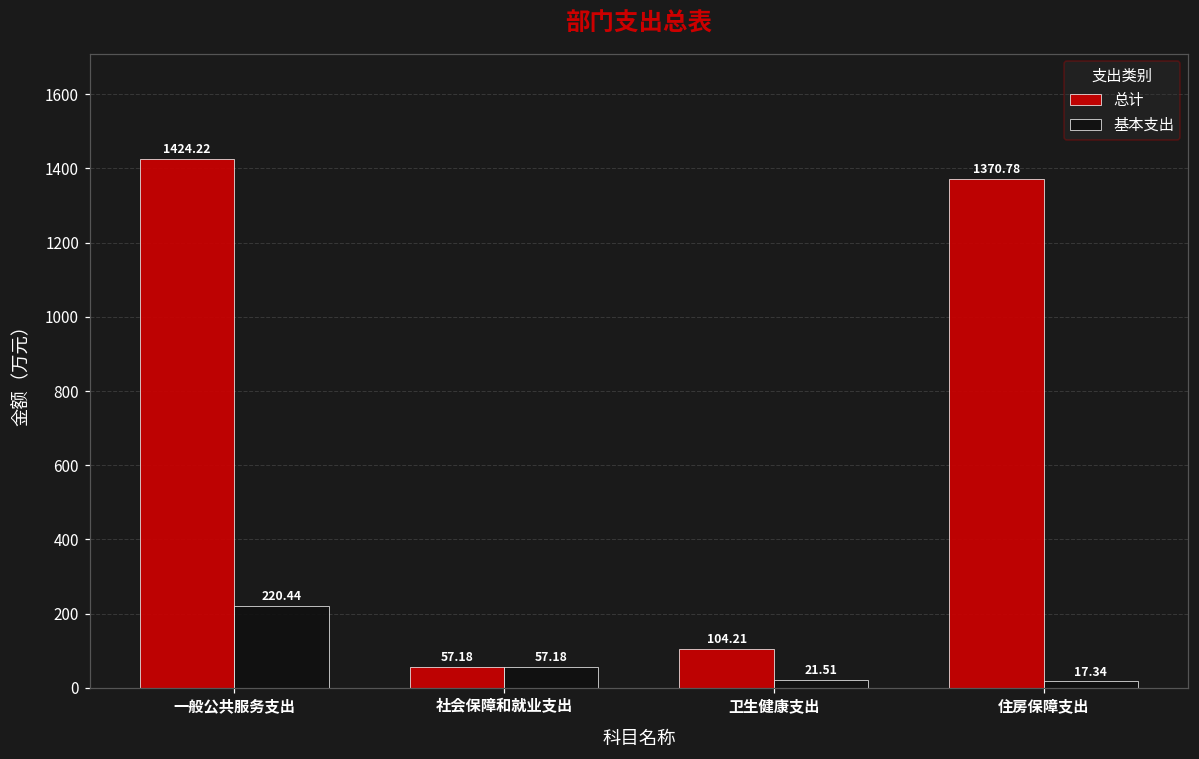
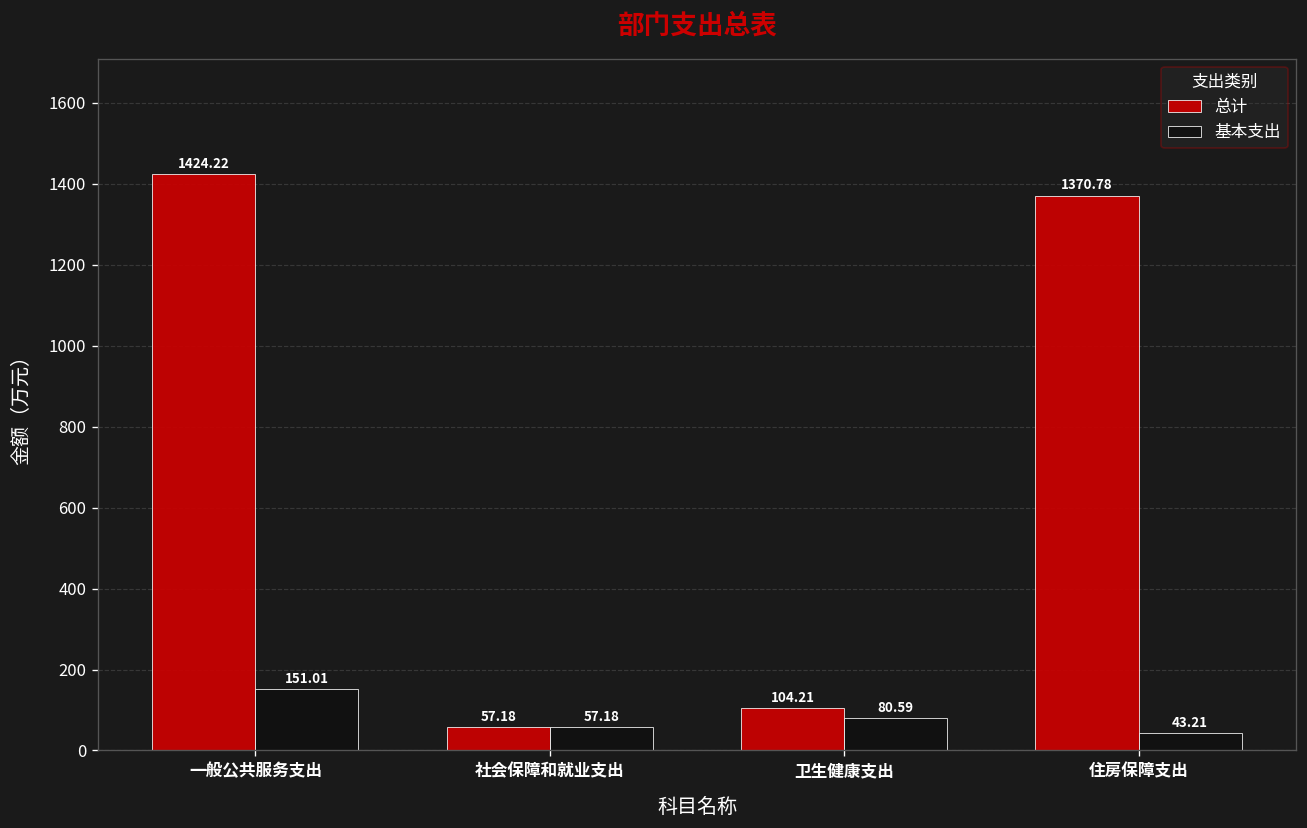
  {
    "总计": {
      "一般公共服务支出": 1424.22,
      "社会保障和就业支出": 57.18,
      "卫生健康支出": 104.21,
      "住房保障支出": 1370.78
    },
    "基本支出": {
-     "一般公共服务支出": 220.44,
+     "一般公共服务支出": 151.01,
      "社会保障和就业支出": 57.18,
-     "卫生健康支出": 21.51,
-     "住房保障支出": 17.34
+     "卫生健康支出": 80.59,
+     "住房保障支出": 43.21
    }
  }
